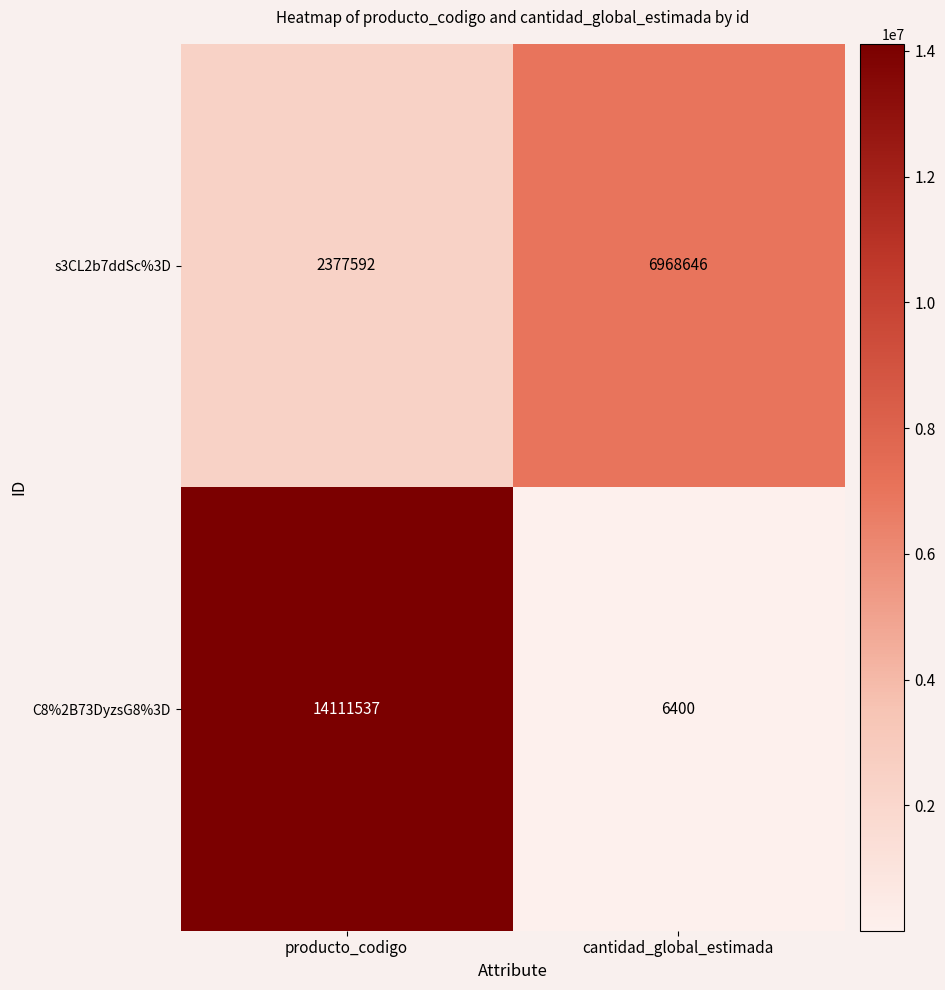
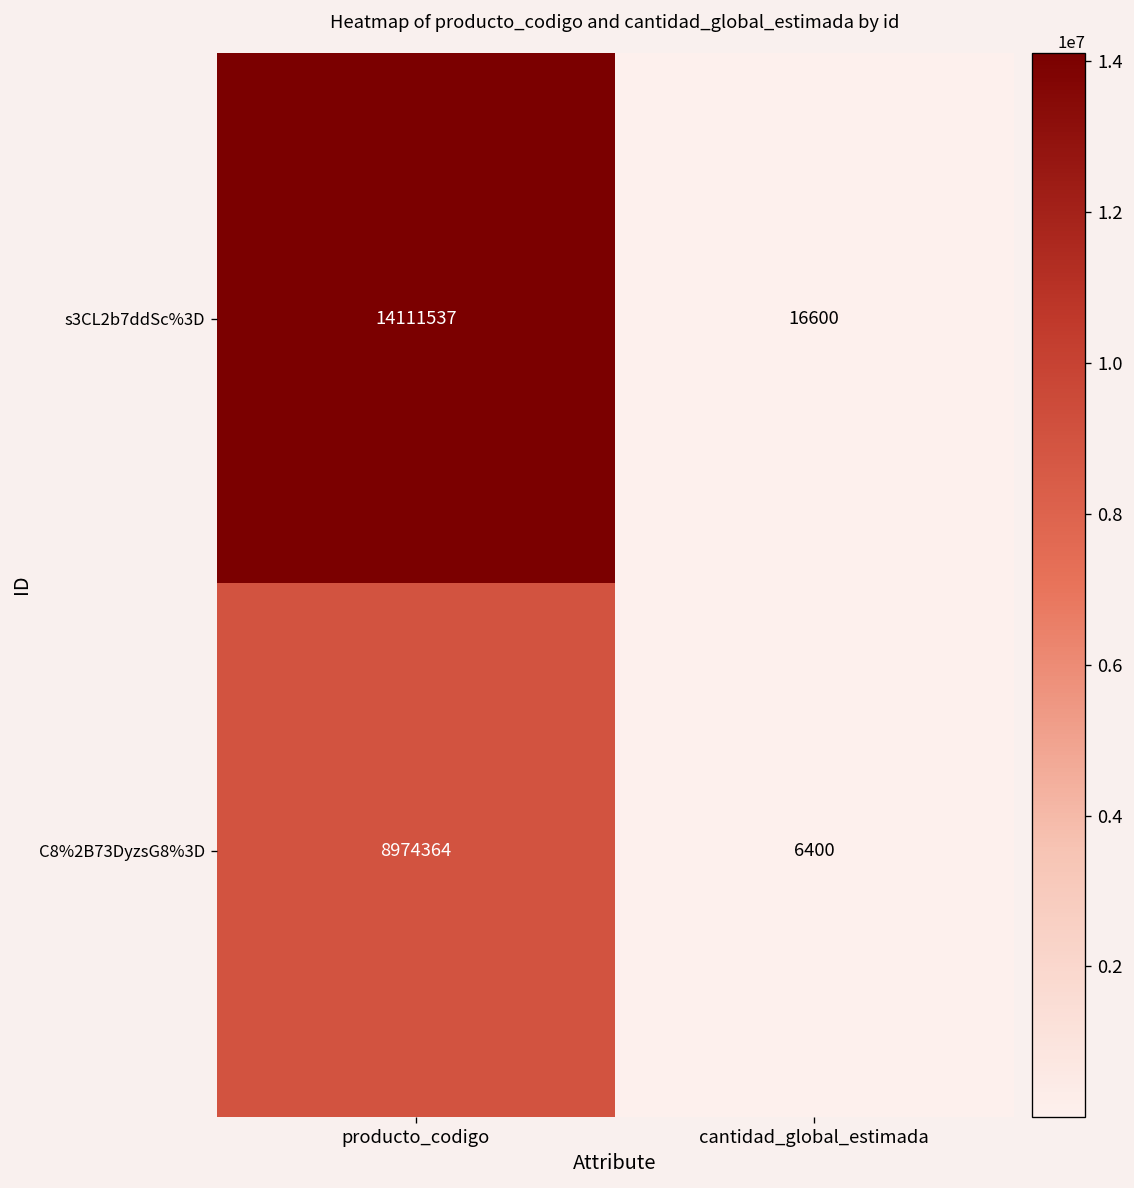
  {
    "s3CL2b7ddSc%3D": {
-     "producto_codigo": 2377592,
-     "cantidad_global_estimada": 6968646
+     "producto_codigo": 14111537,
+     "cantidad_global_estimada": 16600
    },
    "C8%2B73DyzsG8%3D": {
-     "producto_codigo": 14111537,
+     "producto_codigo": 8974364,
      "cantidad_global_estimada": 6400
    }
  }
